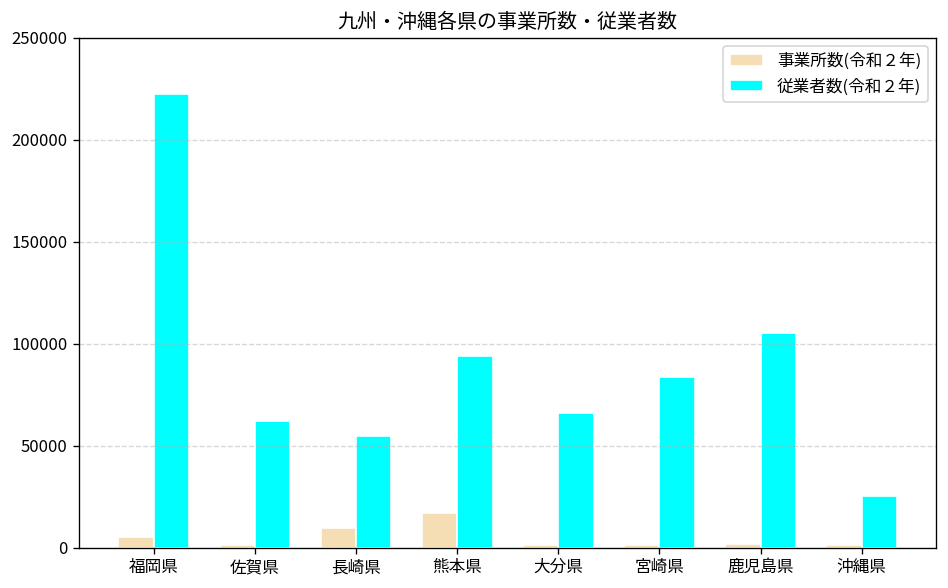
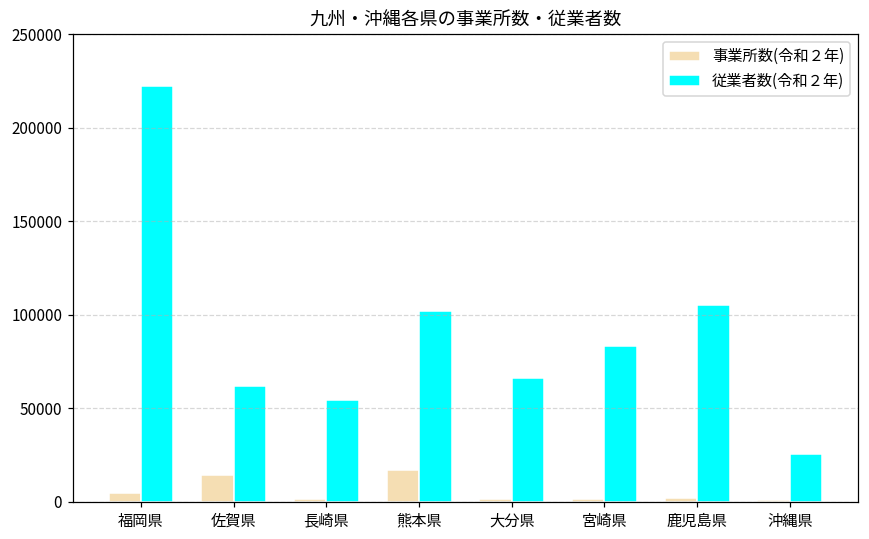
  {
    "事業所数(令和２年)": {
      "福岡県": 5000,
-     "佐賀県": 1000,
-     "長崎県": 9000,
+     "佐賀県": 14000,
+     "長崎県": 2000,
      "熊本県": 17000,
      "鹿児島県": 2000
    },
    "従業者数(令和２年)": {
      "福岡県": 222000,
      "佐賀県": 62000,
      "長崎県": 55000,
-     "熊本県": 94000,
+     "熊本県": 102000,
      "大分県": 66000,
      "宮崎県": 84000,
      "鹿児島県": 105000,
      "沖縄県": 25000
    }
  }
